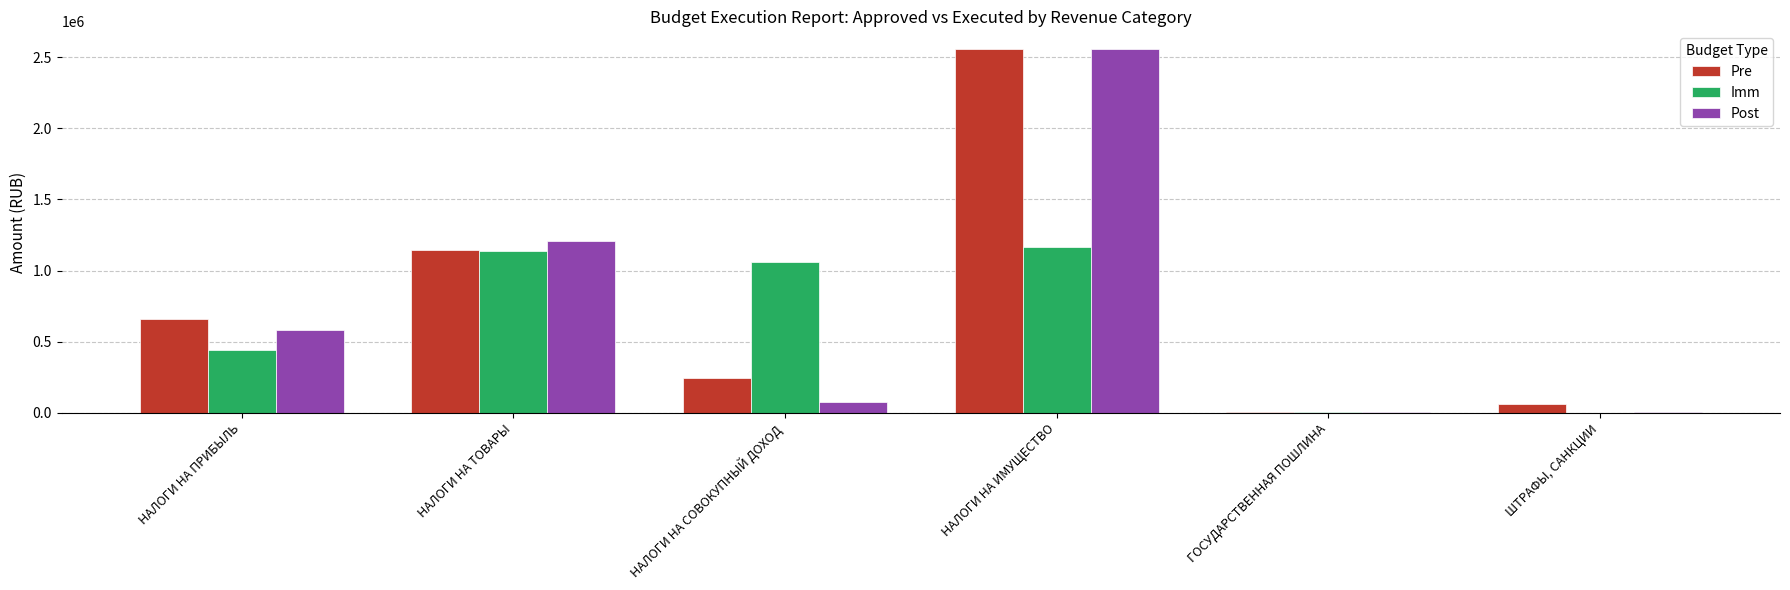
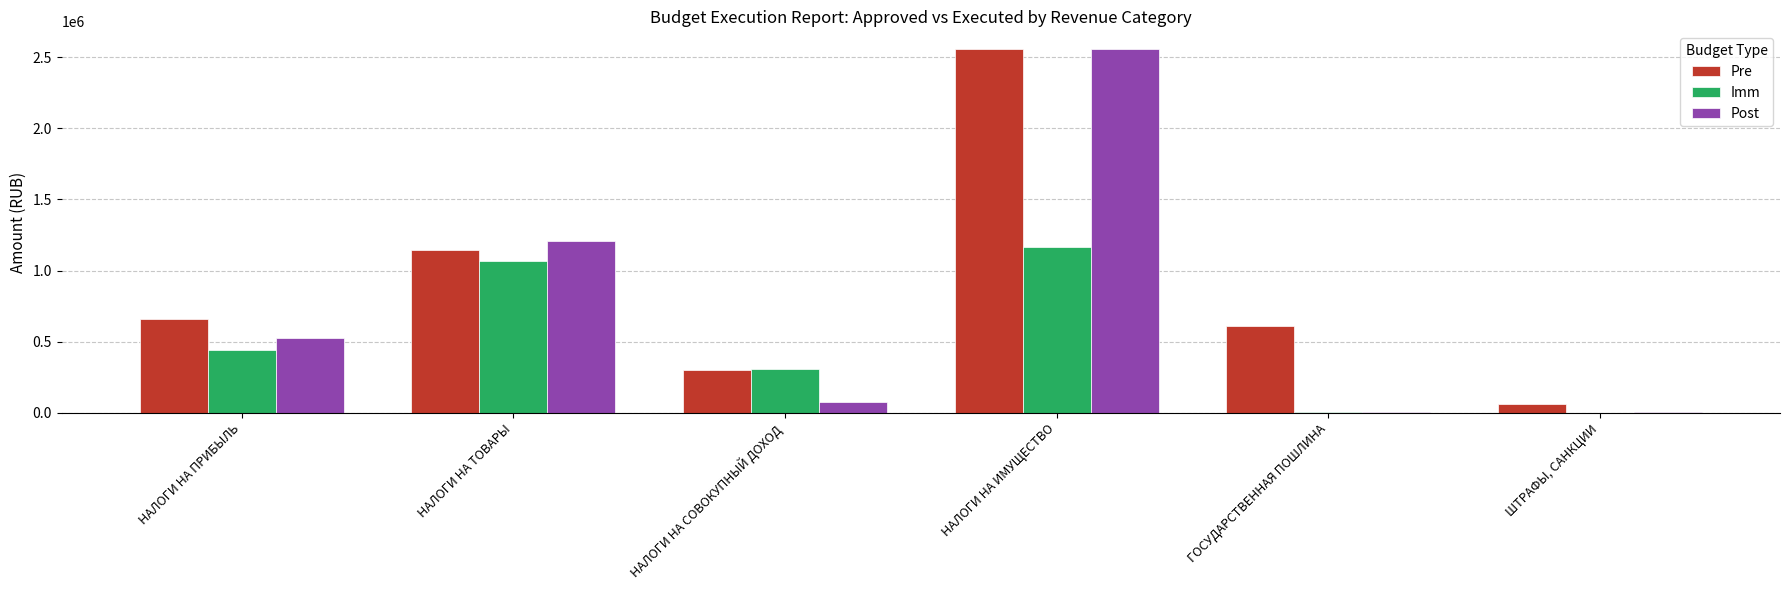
  {
    "Pre": {
      "НАЛОГИ НА ПРИБЫЛЬ": 660000,
      "НАЛОГИ НА ТОВАРЫ": 1150000,
-     "НАЛОГИ НА СОВОКУПНЫЙ ДОХОД": 240000,
+     "НАЛОГИ НА СОВОКУПНЫЙ ДОХОД": 300000,
      "НАЛОГИ НА ИМУЩЕСТВО": 2550000,
-     "ГОСУДАРСТВЕННАЯ ПОШЛИНА": 10000,
+     "ГОСУДАРСТВЕННАЯ ПОШЛИНА": 610000,
      "ШТРАФЫ, САНКЦИИ": 60000
    },
    "Imm": {
      "НАЛОГИ НА ПРИБЫЛЬ": 440000,
-     "НАЛОГИ НА ТОВАРЫ": 1130000,
-     "НАЛОГИ НА СОВОКУПНЫЙ ДОХОД": 1060000,
+     "НАЛОГИ НА ТОВАРЫ": 1070000,
+     "НАЛОГИ НА СОВОКУПНЫЙ ДОХОД": 310000,
      "НАЛОГИ НА ИМУЩЕСТВО": 1160000
    },
    "Post": {
-     "НАЛОГИ НА ПРИБЫЛЬ": 590000,
+     "НАЛОГИ НА ПРИБЫЛЬ": 530000,
      "НАЛОГИ НА ТОВАРЫ": 1210000,
      "НАЛОГИ НА СОВОКУПНЫЙ ДОХОД": 80000,
      "НАЛОГИ НА ИМУЩЕСТВО": 2550000
    }
  }
